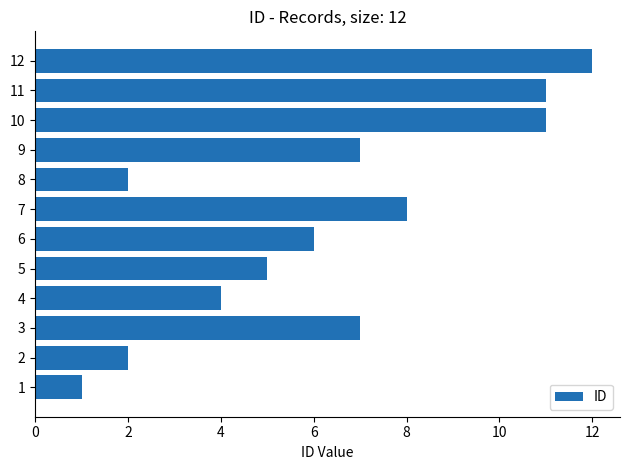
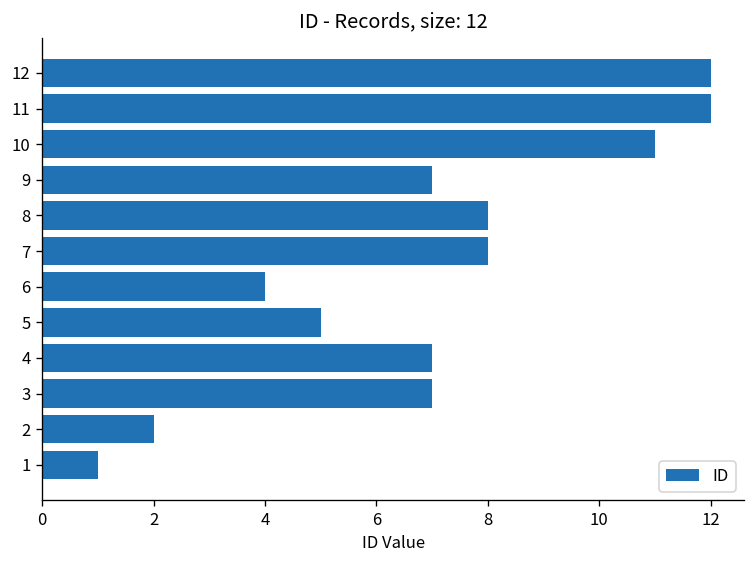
  {
    "12": 12,
-   "11": 11,
+   "11": 12,
    "10": 11,
    "9": 7,
-   "8": 2,
+   "8": 8,
    "7": 8,
-   "6": 6,
+   "6": 4,
    "5": 5,
-   "4": 4,
+   "4": 7,
    "3": 7,
    "2": 2,
    "1": 1
  }
